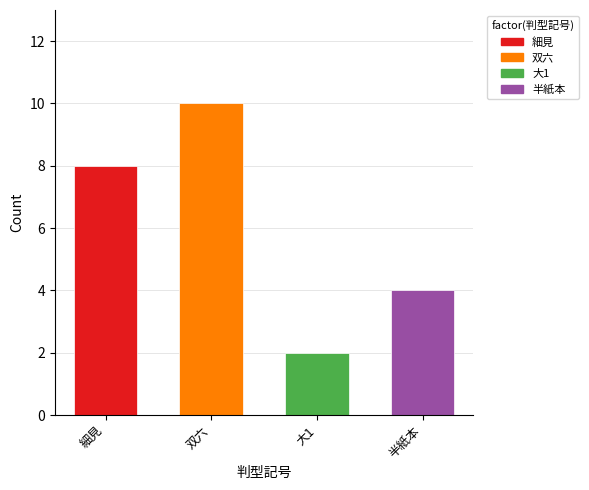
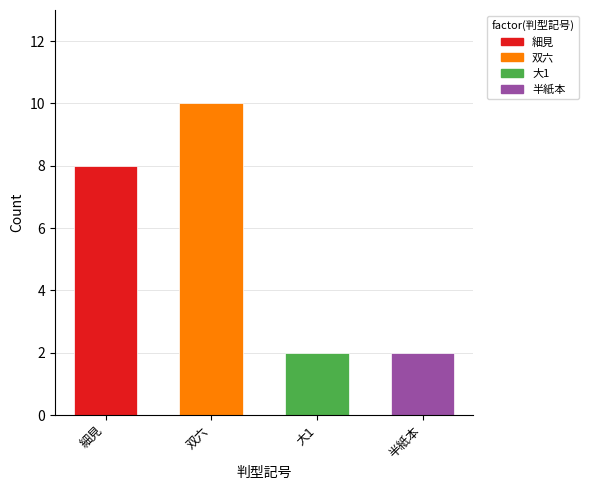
  {
    "細見": 8,
    "双六": 10,
    "大1": 2,
-   "半紙本": 4
+   "半紙本": 2
  }
